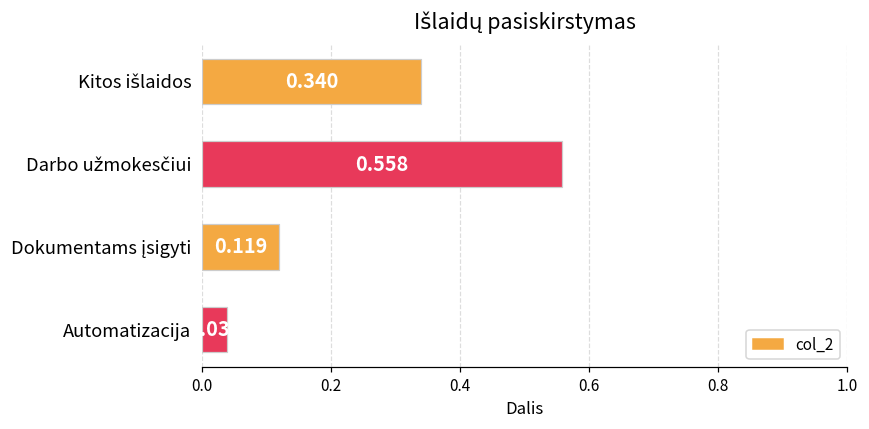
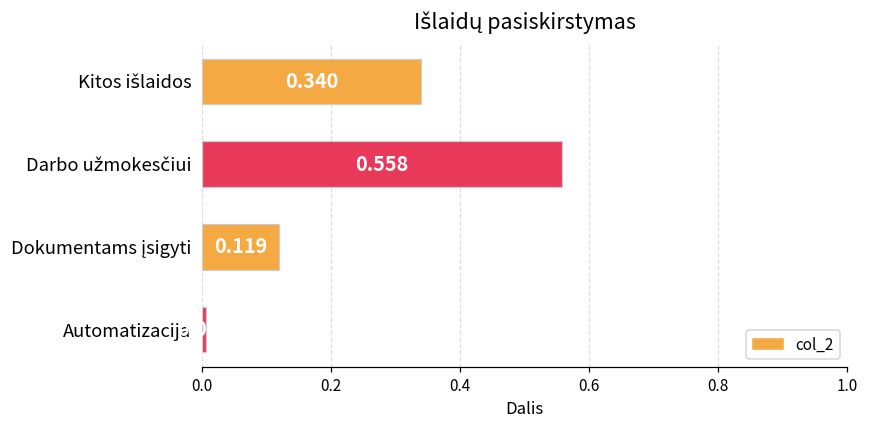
  {
-   "Automatizacija": 0.04
+   "Automatizacija": 0.01
  }
